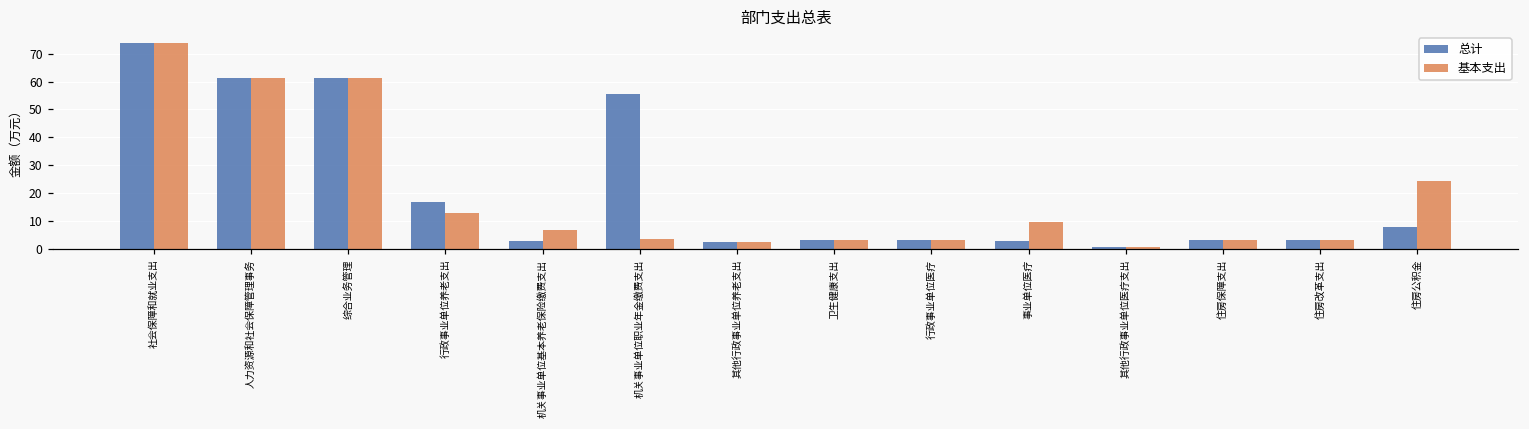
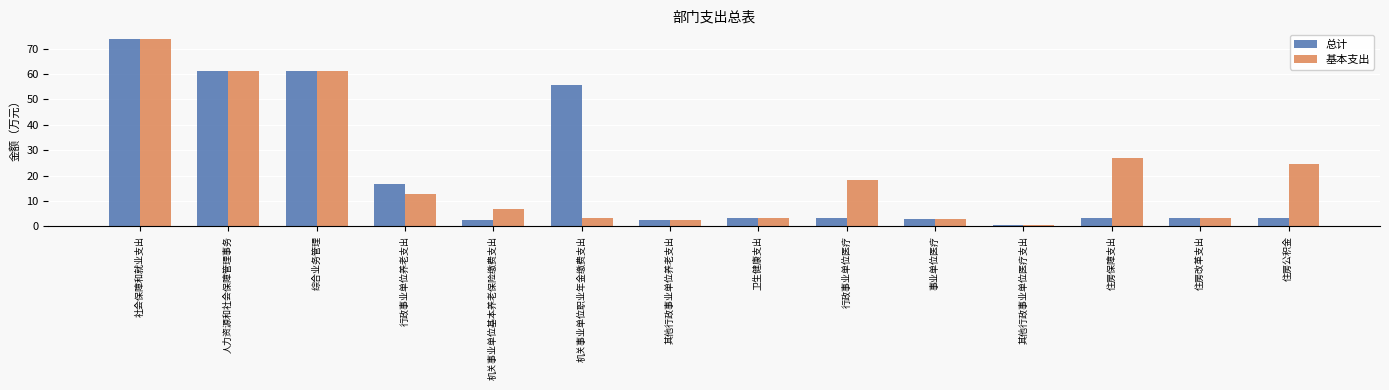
  {
    "总计": {
      "社会保障和就业支出": 74,
      "人力资源和社会保障管理事务": 61,
      "综合业务管理": 61,
      "行政事业单位养老支出": 17,
      "机关事业单位基本养老保险缴费支出": 3,
      "机关事业单位职业年金缴费支出": 56,
      "其他行政事业单位养老支出": 3,
      "卫生健康支出": 3,
      "行政事业单位医疗": 3,
      "事业单位医疗": 3,
      "住房保障支出": 3,
      "住房改革支出": 3,
-     "住房公积金": 8
+     "住房公积金": 3
    },
    "基本支出": {
      "社会保障和就业支出": 74,
      "人力资源和社会保障管理事务": 61,
      "综合业务管理": 61,
      "行政事业单位养老支出": 13,
      "机关事业单位基本养老保险缴费支出": 7,
      "机关事业单位职业年金缴费支出": 3,
      "其他行政事业单位养老支出": 3,
      "卫生健康支出": 3,
-     "行政事业单位医疗": 3,
-     "事业单位医疗": 10,
-     "住房保障支出": 3,
+     "行政事业单位医疗": 18,
+     "事业单位医疗": 3,
+     "住房保障支出": 27,
      "住房改革支出": 3,
      "住房公积金": 25
    }
  }
